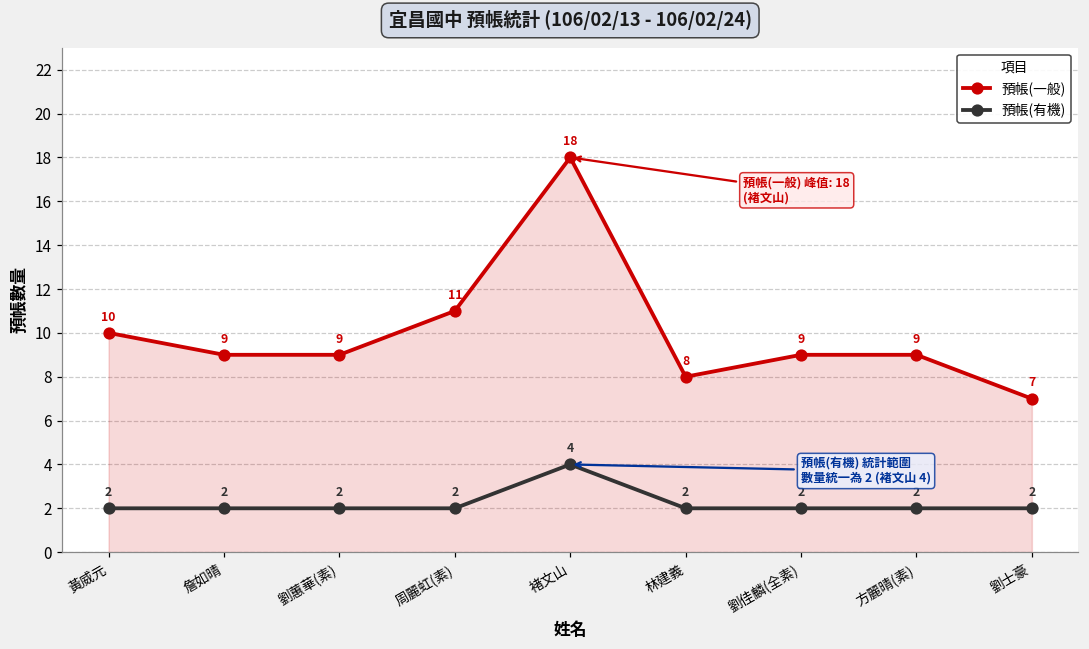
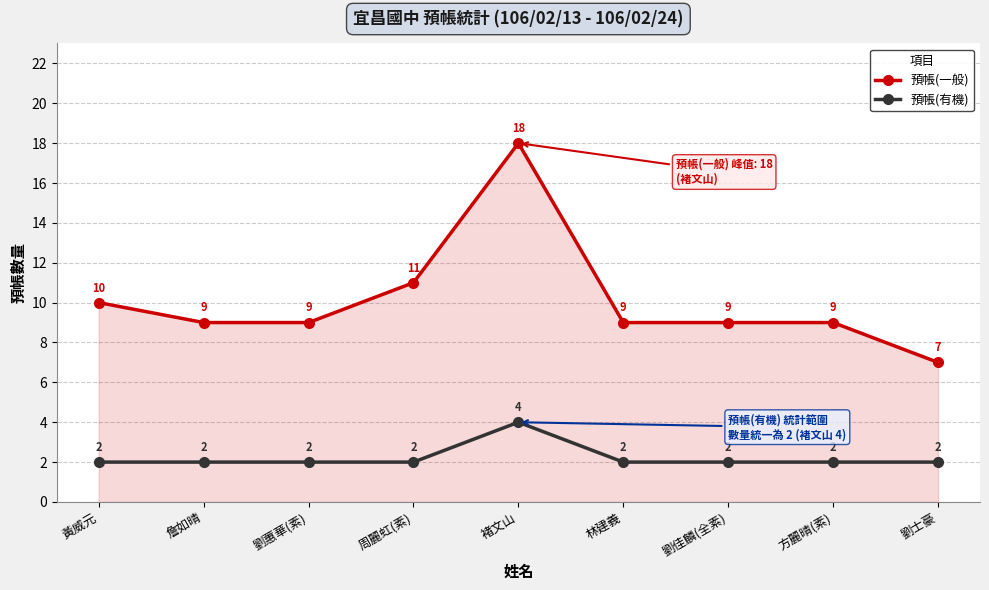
  {
    "預帳(一般)": {
      "黃威元": 10,
      "詹如晴": 9,
      "劉蕙華(素)": 9,
      "周麗虹(素)": 11,
      "褚文山": 18,
-     "林建義": 8,
+     "林建義": 9,
      "劉佳麟(全素)": 9,
      "方麗晴(素)": 9,
      "劉士豪": 7
    },
    "預帳(有機)": {
      "黃威元": 2,
      "詹如晴": 2,
      "劉蕙華(素)": 2,
      "周麗虹(素)": 2,
      "褚文山": 4,
      "林建義": 2,
      "劉士豪": 2
    }
  }
